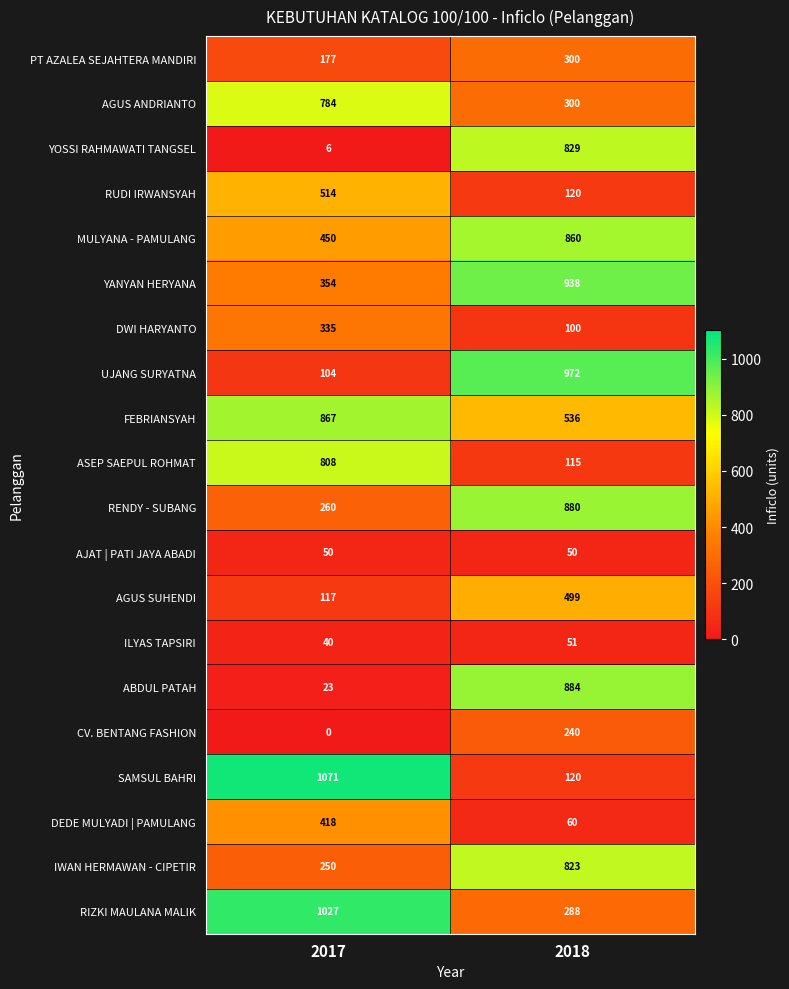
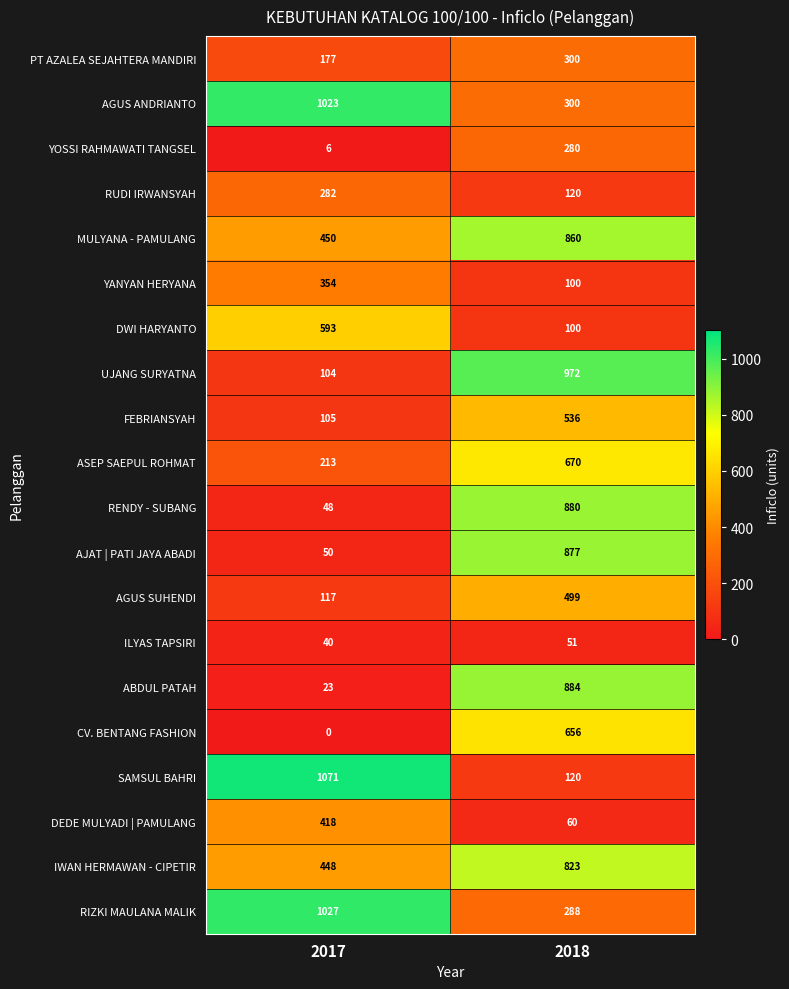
  {
    "PT AZALEA SEJAHTERA MANDIRI": {
      "2017": 177,
      "2018": 300
    },
    "AGUS ANDRIANTO": {
-     "2017": 784,
+     "2017": 1023,
      "2018": 300
    },
    "YOSSI RAHMAWATI TANGSEL": {
      "2017": 6,
-     "2018": 829
+     "2018": 280
    },
    "RUDI IRWANSYAH": {
-     "2017": 514,
+     "2017": 282,
      "2018": 120
    },
    "MULYANA - PAMULANG": {
      "2017": 450,
      "2018": 860
    },
    "YANYAN HERYANA": {
      "2017": 354,
-     "2018": 938
+     "2018": 100
    },
    "DWI HARYANTO": {
-     "2017": 335,
+     "2017": 593,
      "2018": 100
    },
    "UJANG SURYATNA": {
      "2017": 104,
      "2018": 972
    },
    "FEBRIANSYAH": {
-     "2017": 867,
+     "2017": 105,
      "2018": 536
    },
    "ASEP SAEPUL ROHMAT": {
-     "2017": 808,
-     "2018": 115
+     "2017": 213,
+     "2018": 670
    },
    "RENDY - SUBANG": {
-     "2017": 260,
+     "2017": 48,
      "2018": 880
    },
    "AJAT | PATI JAYA ABADI": {
      "2017": 50,
-     "2018": 50
+     "2018": 877
    },
    "AGUS SUHENDI": {
      "2017": 117,
      "2018": 499
    },
    "ILYAS TAPSIRI": {
      "2017": 40,
      "2018": 51
    },
    "ABDUL PATAH": {
      "2017": 23,
      "2018": 884
    },
    "CV. BENTANG FASHION": {
      "2017": 0,
-     "2018": 240
+     "2018": 656
    },
    "SAMSUL BAHRI": {
      "2017": 1071,
      "2018": 120
    },
    "DEDE MULYADI | PAMULANG": {
      "2017": 418,
      "2018": 60
    },
    "IWAN HERMAWAN - CIPETIR": {
-     "2017": 250,
+     "2017": 448,
      "2018": 823
    },
    "RIZKI MAULANA MALIK": {
      "2017": 1027,
      "2018": 288
    }
  }
